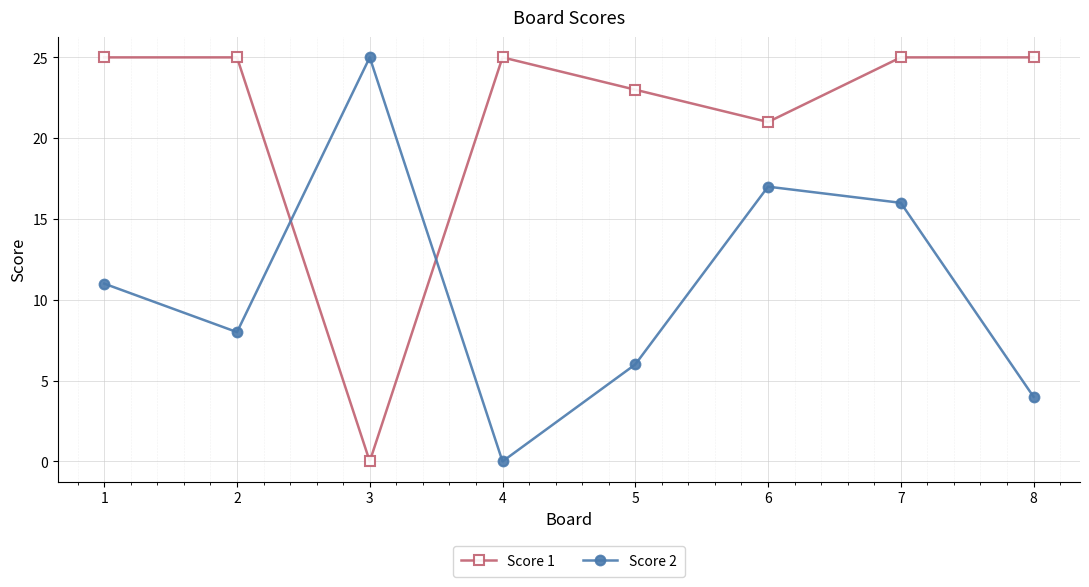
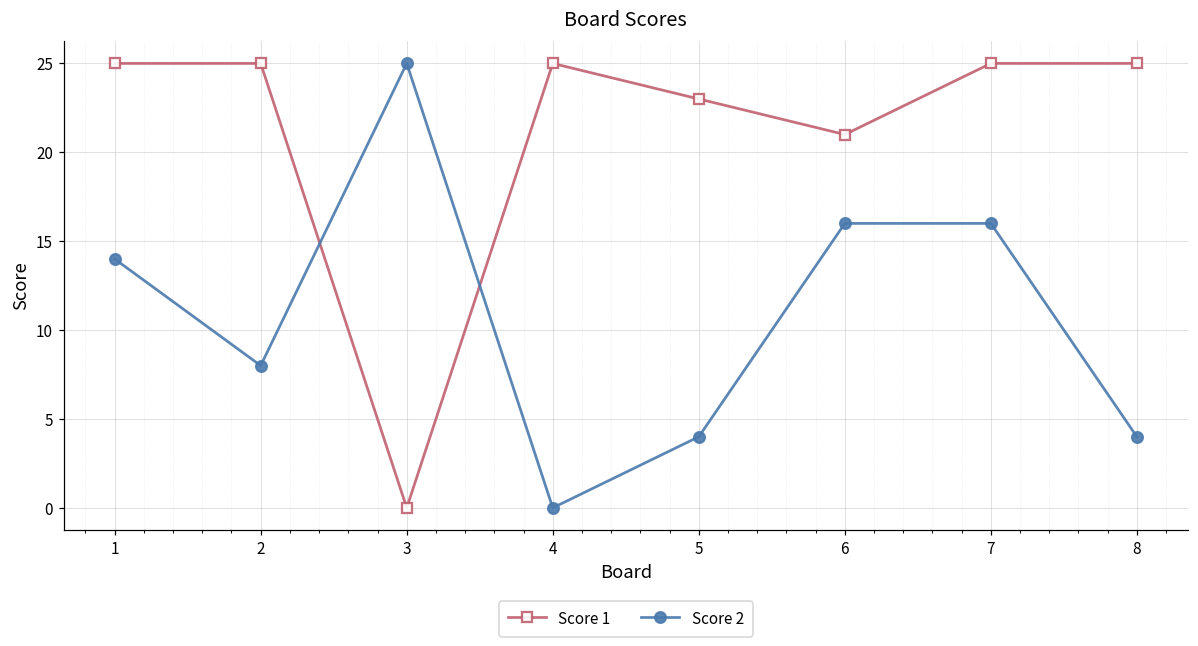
  {
    "Score 1": {
      "1": 25,
      "2": 25,
      "3": 0,
      "4": 25,
      "5": 23,
      "6": 21,
      "7": 25,
      "8": 25
    },
    "Score 2": {
-     "1": 11,
+     "1": 14,
      "2": 8,
      "3": 25,
      "4": 0,
-     "5": 6,
-     "6": 17,
+     "5": 4,
+     "6": 16,
      "7": 16,
      "8": 4
    }
  }
